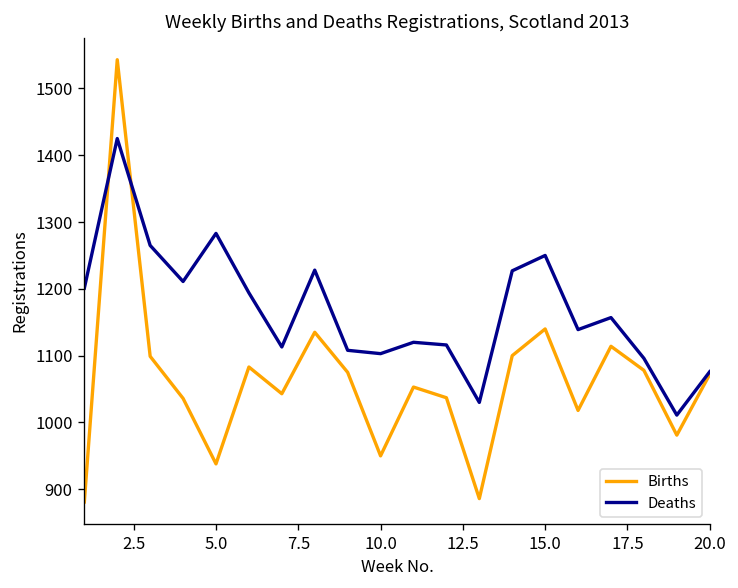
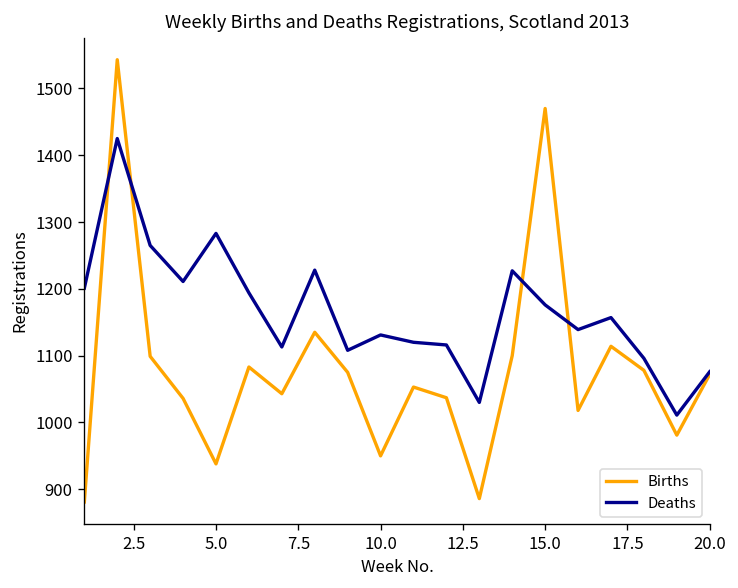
  {
    "Births": {
      "5.0": 940,
      "10.0": 950,
-     "15.0": 1140
+     "15.0": 1470
    },
    "Deaths": {
      "5.0": 1280,
-     "10.0": 1100,
-     "15.0": 1250
+     "10.0": 1130,
+     "15.0": 1180
    }
  }
